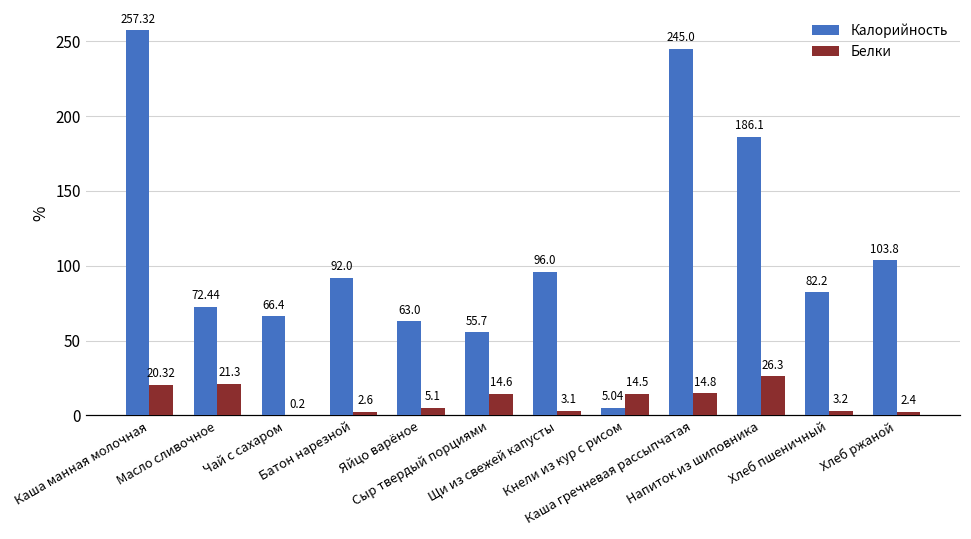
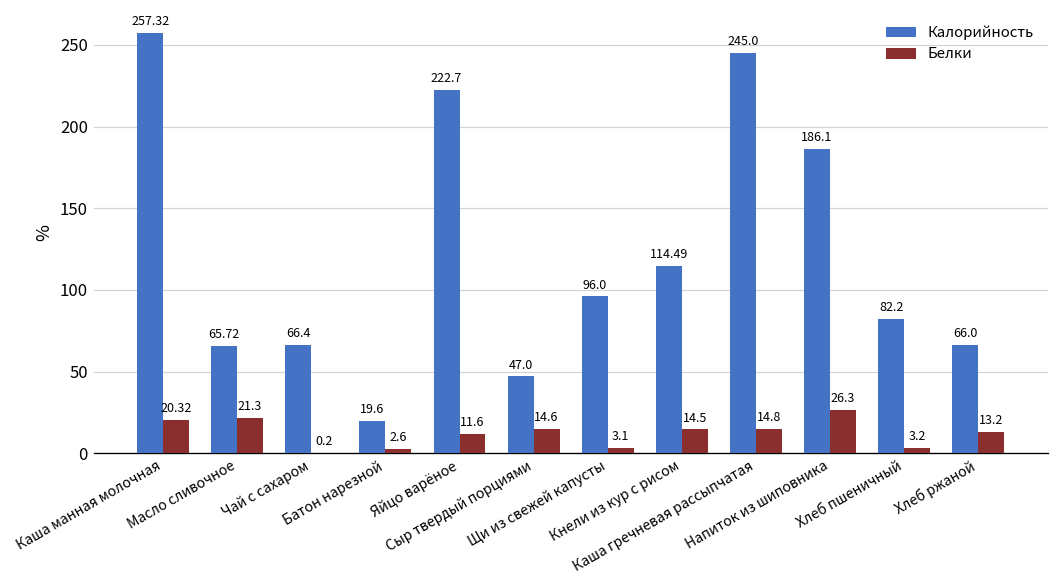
  {
    "Калорийность": {
      "Каша манная молочная": 257.32,
-     "Масло сливочное": 72.44,
+     "Масло сливочное": 65.72,
      "Чай с сахаром": 66.4,
-     "Батон нарезной": 92.0,
-     "Яйцо варёное": 63.0,
-     "Сыр твердый порциями": 55.7,
+     "Батон нарезной": 19.6,
+     "Яйцо варёное": 222.7,
+     "Сыр твердый порциями": 47.0,
      "Щи из свежей капусты": 96.0,
-     "Кнели из кур с рисом": 5.04,
+     "Кнели из кур с рисом": 114.49,
      "Каша гречневая рассыпчатая": 245.0,
      "Напиток из шиповника": 186.1,
      "Хлеб пшеничный": 82.2,
-     "Хлеб ржаной": 103.8
+     "Хлеб ржаной": 66.0
    },
    "Белки": {
      "Каша манная молочная": 20.32,
      "Масло сливочное": 21.3,
      "Чай с сахаром": 0.2,
      "Батон нарезной": 2.6,
-     "Яйцо варёное": 5.1,
+     "Яйцо варёное": 11.6,
      "Сыр твердый порциями": 14.6,
      "Щи из свежей капусты": 3.1,
      "Кнели из кур с рисом": 14.5,
      "Каша гречневая рассыпчатая": 14.8,
      "Напиток из шиповника": 26.3,
      "Хлеб пшеничный": 3.2,
-     "Хлеб ржаной": 2.4
+     "Хлеб ржаной": 13.2
    }
  }
